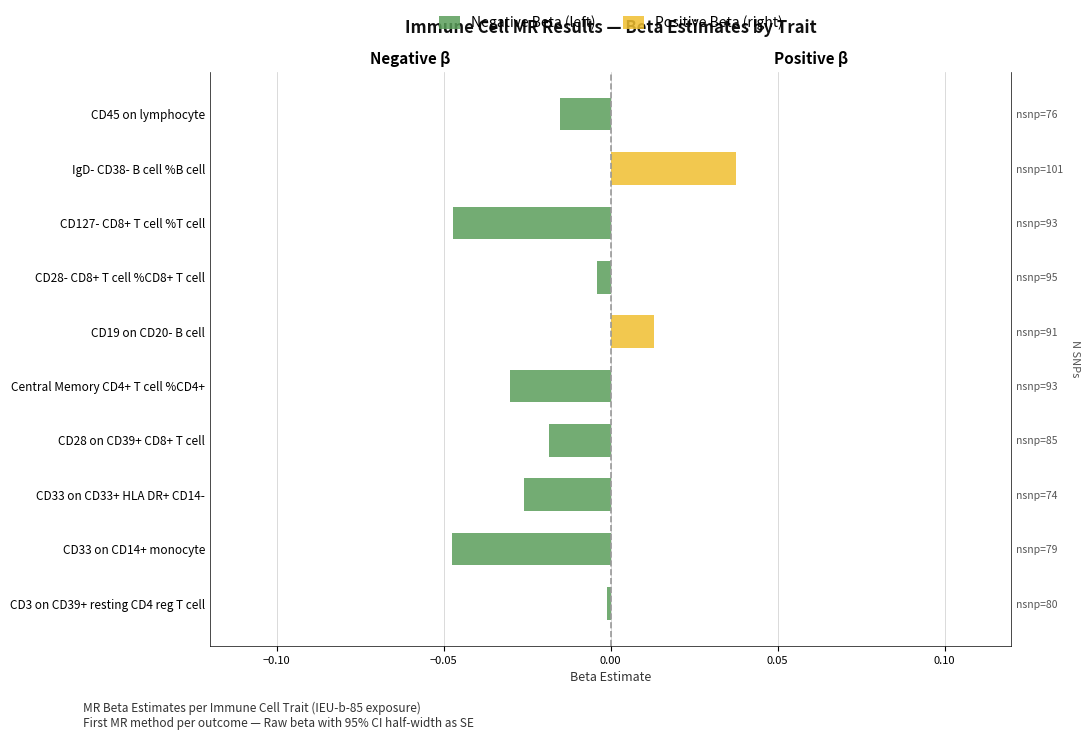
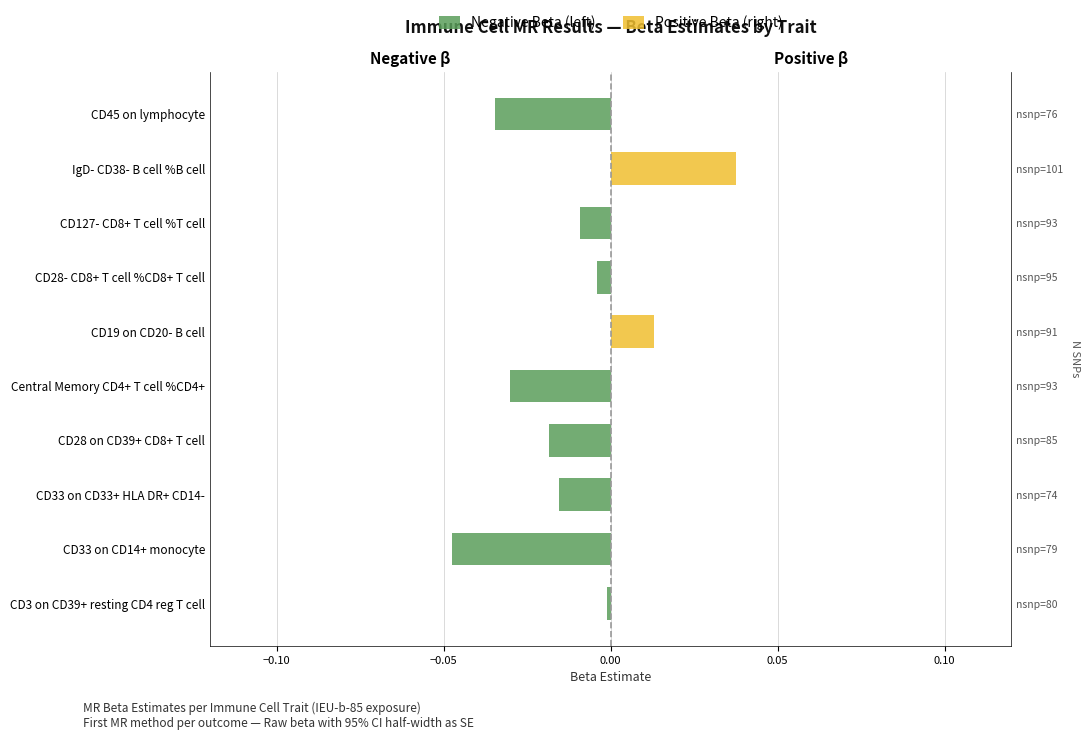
  {
    "Negative Beta (left)": {
-     "CD45 on lymphocyte": -0.015,
+     "CD45 on lymphocyte": -0.035,
      "IgD- CD38- B cell %B cell": 0.000,
-     "CD127- CD8+ T cell %T cell": -0.047,
+     "CD127- CD8+ T cell %T cell": -0.009,
      "CD28- CD8+ T cell %CD8+ T cell": -0.004,
      "CD19 on CD20- B cell": 0.000,
      "Central Memory CD4+ T cell %CD4+": -0.030,
      "CD28 on CD39+ CD8+ T cell": -0.018,
-     "CD33 on CD33+ HLA DR+ CD14-": -0.026,
+     "CD33 on CD33+ HLA DR+ CD14-": -0.015,
      "CD33 on CD14+ monocyte": -0.047,
      "CD3 on CD39+ resting CD4 reg T cell": -0.001
    },
    "Positive Beta (right)": {
      "CD45 on lymphocyte": 0.000,
      "IgD- CD38- B cell %B cell": 0.038,
      "CD127- CD8+ T cell %T cell": 0.000,
      "CD28- CD8+ T cell %CD8+ T cell": 0.000,
      "CD19 on CD20- B cell": 0.013,
      "Central Memory CD4+ T cell %CD4+": 0.000,
      "CD28 on CD39+ CD8+ T cell": 0.000,
      "CD33 on CD33+ HLA DR+ CD14-": 0.000,
      "CD33 on CD14+ monocyte": 0.000,
      "CD3 on CD39+ resting CD4 reg T cell": 0.000
    }
  }
